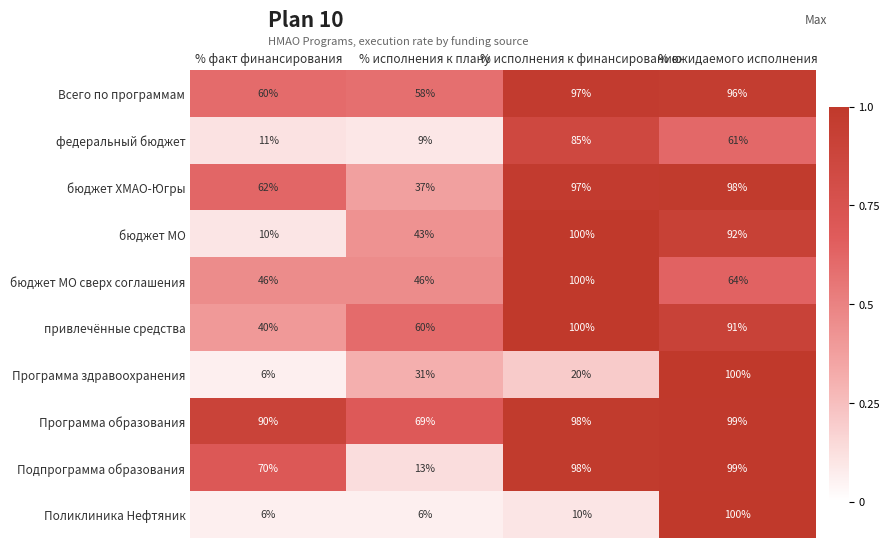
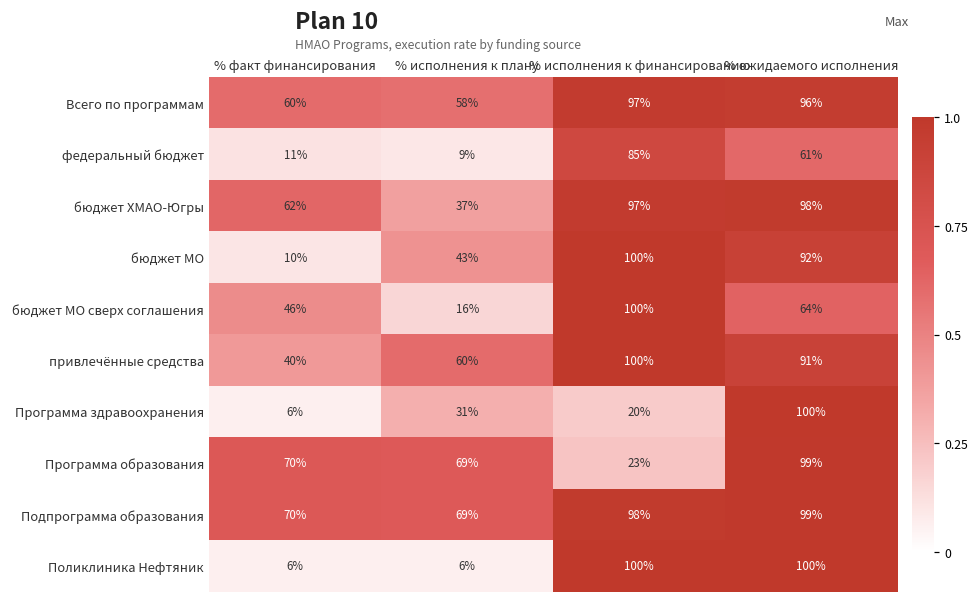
  {
    "Всего по программам": {
      "% факт финансирования": "60%",
      "% исполнения к плану": "58%",
      "% исполнения к финансированию": "97%"
    },
    "федеральный бюджет": {
      "% факт финансирования": "11%",
      "% исполнения к плану": "9%",
      "% исполнения к финансированию": "85%"
    },
    "бюджет ХМАО-Югры": {
      "% факт финансирования": "62%",
      "% исполнения к плану": "37%",
      "% исполнения к финансированию": "97%"
    },
    "бюджет МО": {
      "% факт финансирования": "10%",
      "% исполнения к плану": "43%",
      "% исполнения к финансированию": "100%"
    },
    "бюджет МО сверх соглашения": {
      "% факт финансирования": "46%",
-     "% исполнения к плану": "46%",
+     "% исполнения к плану": "16%",
      "% исполнения к финансированию": "100%"
    },
    "привлечённые средства": {
      "% факт финансирования": "40%",
      "% исполнения к плану": "60%",
      "% исполнения к финансированию": "100%"
    },
    "Программа здравоохранения": {
      "% факт финансирования": "6%",
      "% исполнения к плану": "31%",
      "% исполнения к финансированию": "20%"
    },
    "Программа образования": {
-     "% факт финансирования": "90%",
+     "% факт финансирования": "70%",
      "% исполнения к плану": "69%",
-     "% исполнения к финансированию": "98%"
+     "% исполнения к финансированию": "23%"
    },
    "Подпрограмма образования": {
      "% факт финансирования": "70%",
-     "% исполнения к плану": "13%",
+     "% исполнения к плану": "69%",
      "% исполнения к финансированию": "98%"
    },
    "Поликлиника Нефтяник": {
      "% факт финансирования": "6%",
      "% исполнения к плану": "6%",
-     "% исполнения к финансированию": "10%"
+     "% исполнения к финансированию": "100%"
    }
  }
